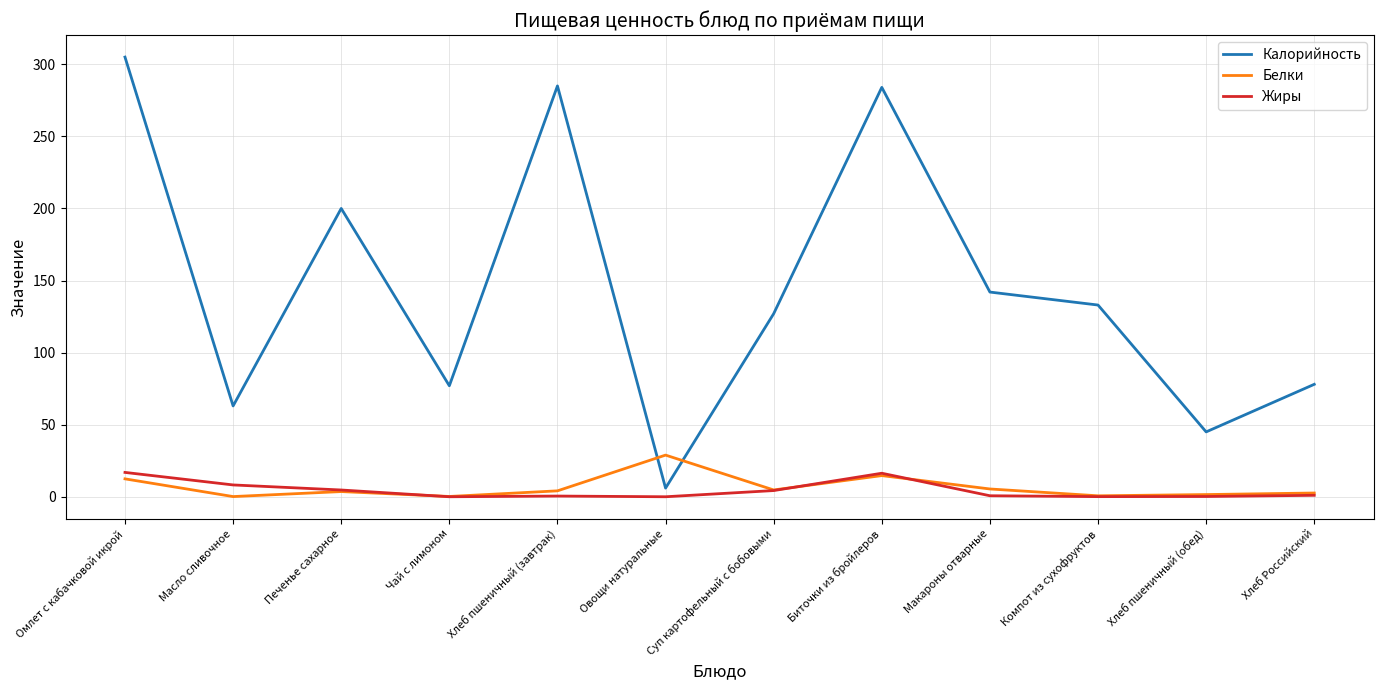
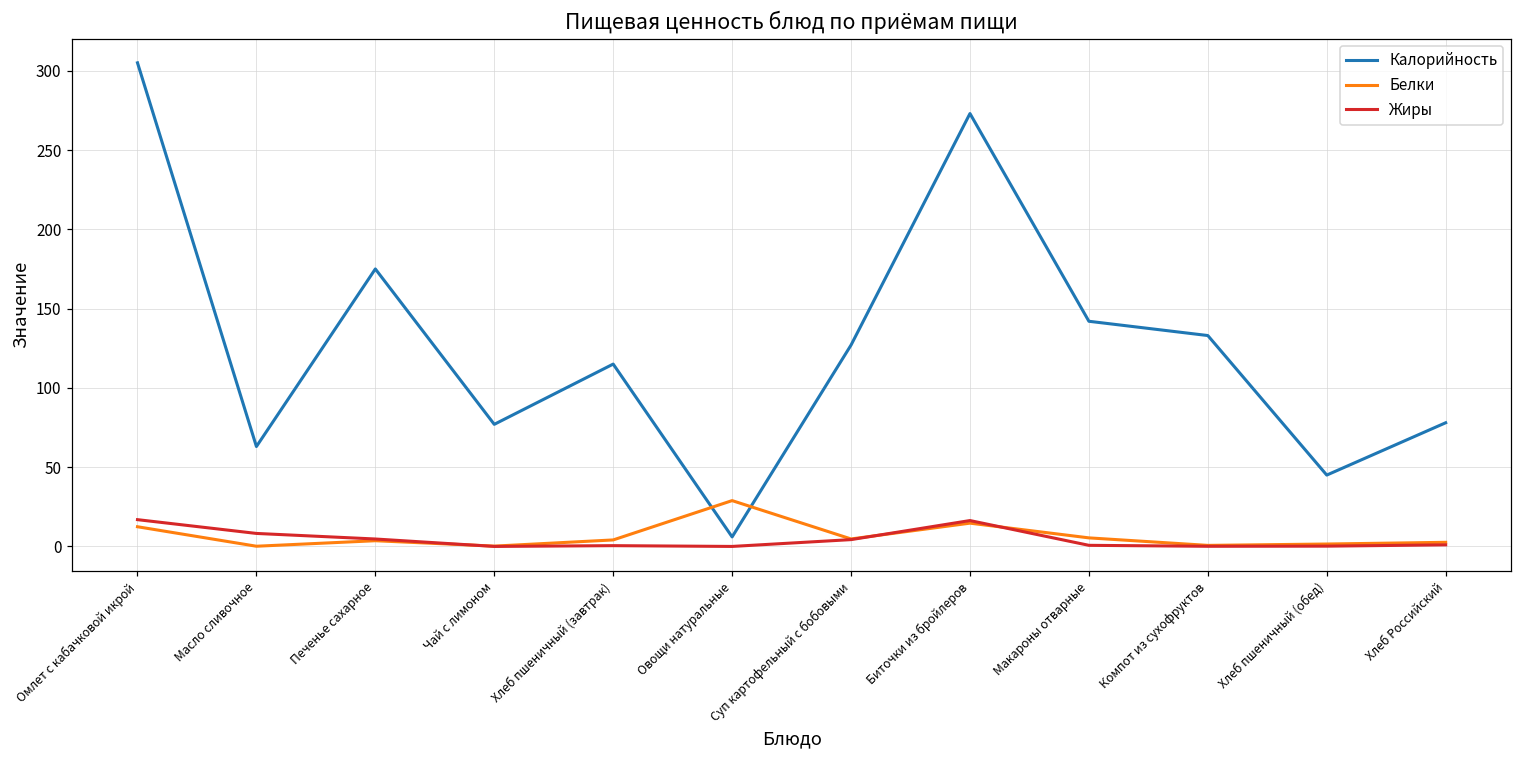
  {
    "Калорийность": {
      "Омлет с кабачковой икрой": 305,
      "Масло сливочное": 63,
-     "Печенье сахарное": 200,
+     "Печенье сахарное": 175,
      "Чай с лимоном": 77,
-     "Хлеб пшеничный (завтрак)": 285,
+     "Хлеб пшеничный (завтрак)": 115,
      "Овощи натуральные": 6,
      "Суп картофельный с бобовыми": 127,
-     "Биточки из бройлеров": 284,
+     "Биточки из бройлеров": 273,
      "Макароны отварные": 142,
      "Компот из сухофруктов": 133,
      "Хлеб пшеничный (обед)": 45,
      "Хлеб Российский": 78
    },
    "Белки": {
      "Омлет с кабачковой икрой": 12,
      "Масло сливочное": 0,
      "Хлеб пшеничный (завтрак)": 4,
      "Овощи натуральные": 29,
      "Макароны отварные": 5
    },
    "Жиры": {
      "Омлет с кабачковой икрой": 17,
      "Масло сливочное": 8,
      "Хлеб пшеничный (завтрак)": 0,
      "Овощи натуральные": 0,
      "Макароны отварные": 1
    }
  }
